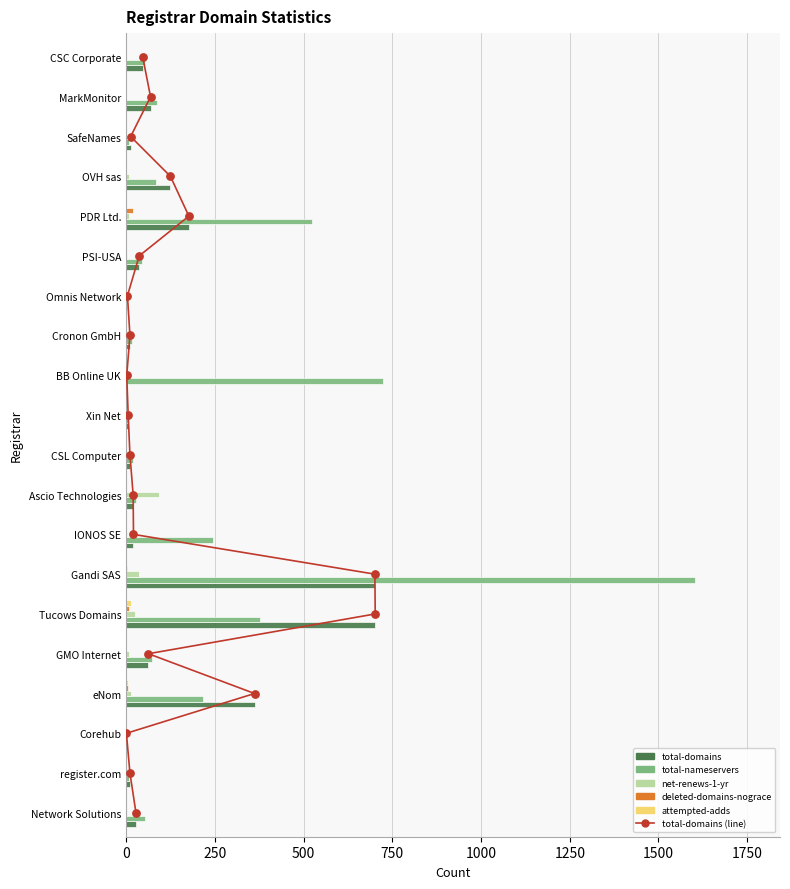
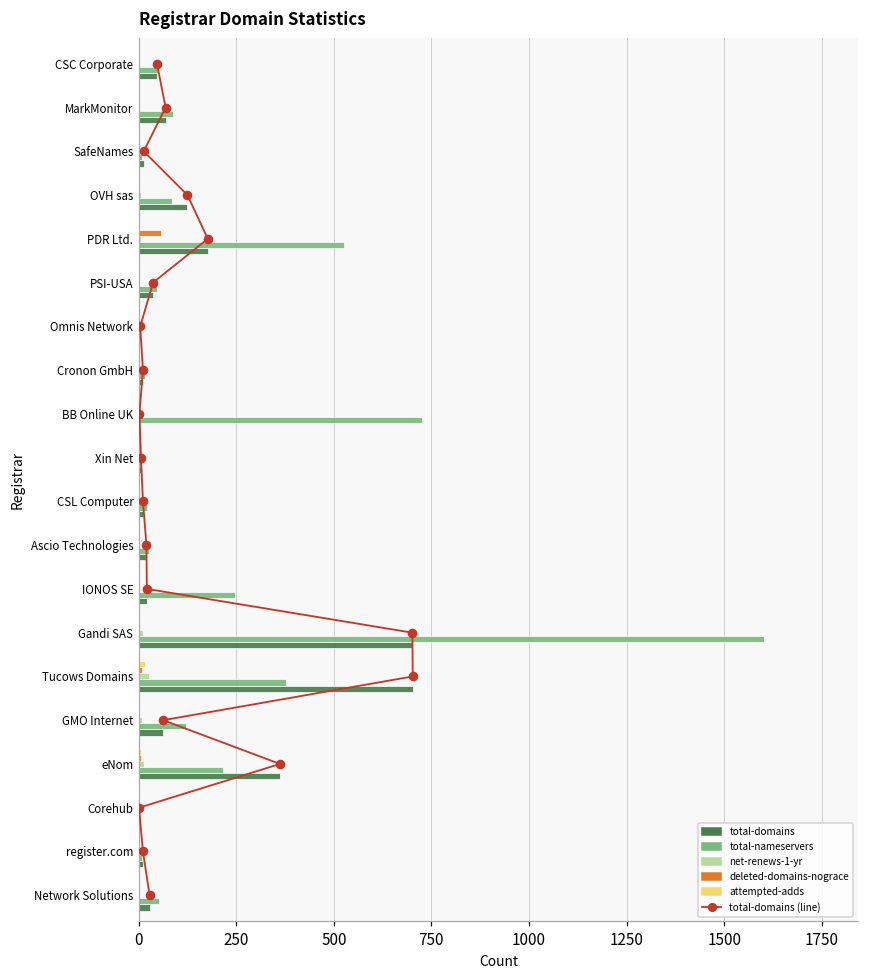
  {
    "total-domains": {
      "CSC Corporate": 50,
      "MarkMonitor": 70,
      "SafeNames": 10,
      "OVH sas": 130,
      "PDR Ltd.": 180,
      "PSI-USA": 40,
      "Cronon GmbH": 10,
      "CSL Computer": 10,
      "Ascio Technologies": 20,
      "IONOS SE": 20,
      "Gandi SAS": 700,
      "Tucows Domains": 700,
      "GMO Internet": 60,
      "eNom": 360,
      "register.com": 10,
      "Network Solutions": 30
    },
    "total-nameservers": {
      "CSC Corporate": 50,
      "MarkMonitor": 90,
      "SafeNames": 10,
      "OVH sas": 90,
      "PDR Ltd.": 530,
      "PSI-USA": 50,
      "Cronon GmbH": 20,
      "BB Online UK": 730,
      "CSL Computer": 20,
      "Ascio Technologies": 30,
      "IONOS SE": 250,
      "Gandi SAS": 1600,
      "Tucows Domains": 380,
-     "GMO Internet": 70,
+     "GMO Internet": 120,
      "eNom": 220,
      "register.com": 10,
      "Network Solutions": 50
    },
    "net-renews-1-yr": {
      "SafeNames": 0,
      "BB Online UK": 0,
-     "Ascio Technologies": 90,
-     "Gandi SAS": 40,
+     "Ascio Technologies": 0,
+     "Gandi SAS": 10,
      "Tucows Domains": 30,
      "GMO Internet": 10,
      "eNom": 10,
      "Corehub": 0
    },
    "deleted-domains-nograce": {
      "CSC Corporate": 0,
      "MarkMonitor": 0,
      "SafeNames": 0,
-     "PDR Ltd.": 20,
+     "PDR Ltd.": 60,
      "PSI-USA": 0,
      "Omnis Network": 0,
      "Cronon GmbH": 0,
      "BB Online UK": 0,
      "Xin Net": 0,
      "CSL Computer": 0,
      "Ascio Technologies": 0,
      "IONOS SE": 0,
      "Tucows Domains": 10,
      "GMO Internet": 0,
      "Corehub": 0,
      "register.com": 0,
      "Network Solutions": 0
    },
    "attempted-adds": {
      "CSC Corporate": 0,
      "MarkMonitor": 0,
      "SafeNames": 0,
      "PSI-USA": 0,
      "Omnis Network": 0,
      "Cronon GmbH": 0,
      "BB Online UK": 0,
      "Xin Net": 0,
      "CSL Computer": 0,
      "IONOS SE": 0,
      "Tucows Domains": 20,
      "GMO Internet": 0,
      "Corehub": 0,
      "register.com": 0
    }
  }
